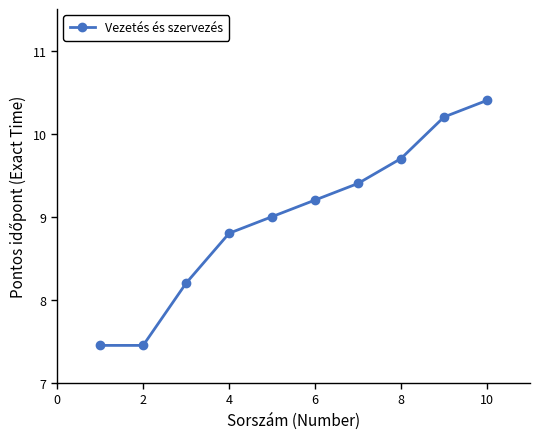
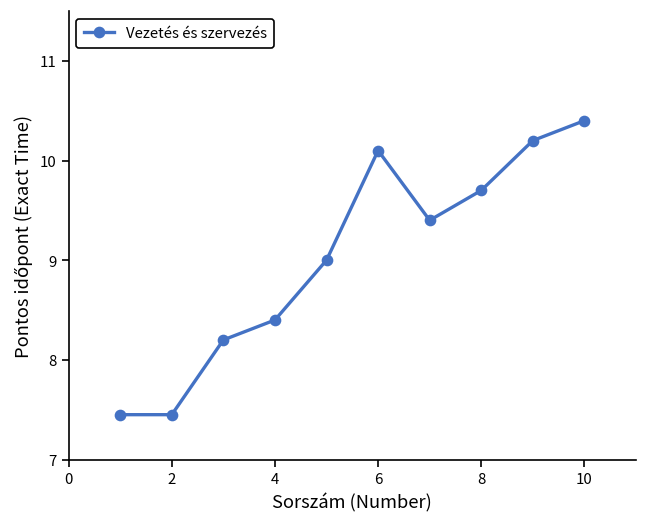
  {
    "2": 7.5,
-   "4": 8.8,
-   "6": 9.2,
+   "4": 8.4,
+   "6": 10.1,
    "8": 9.7,
    "10": 10.4
  }
